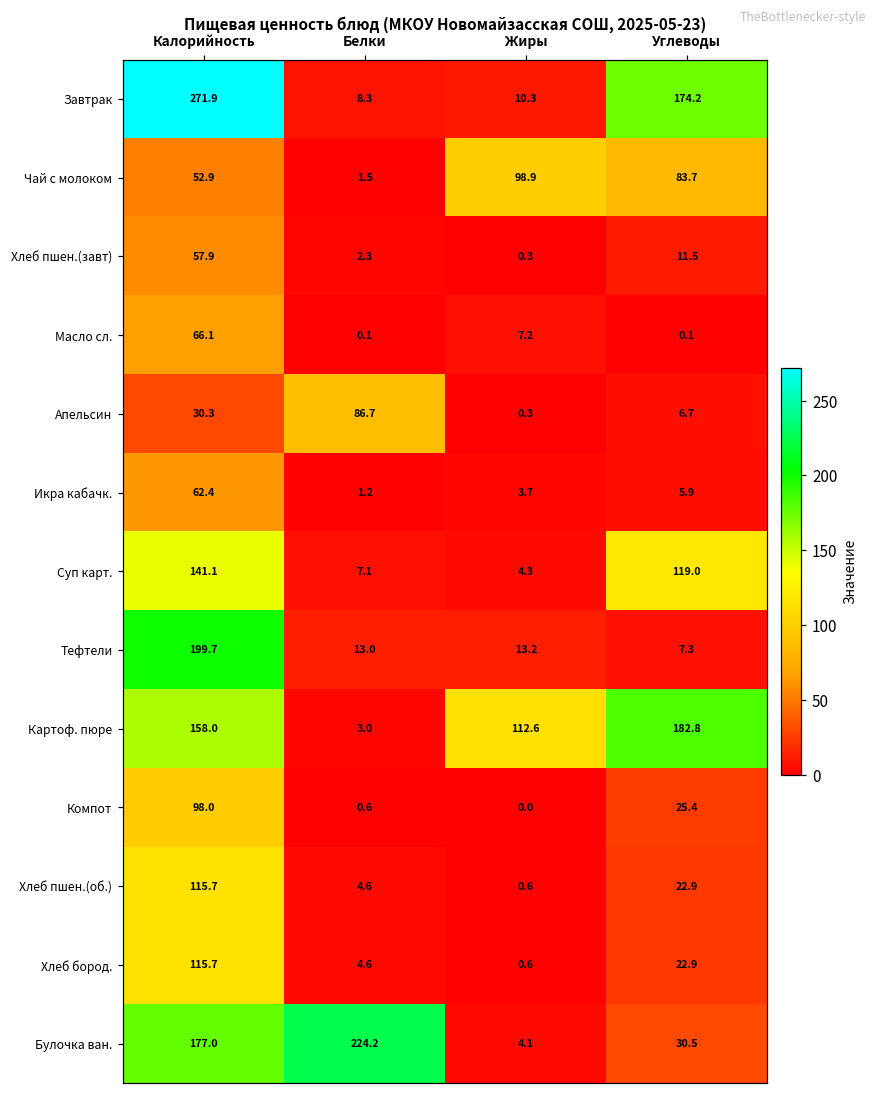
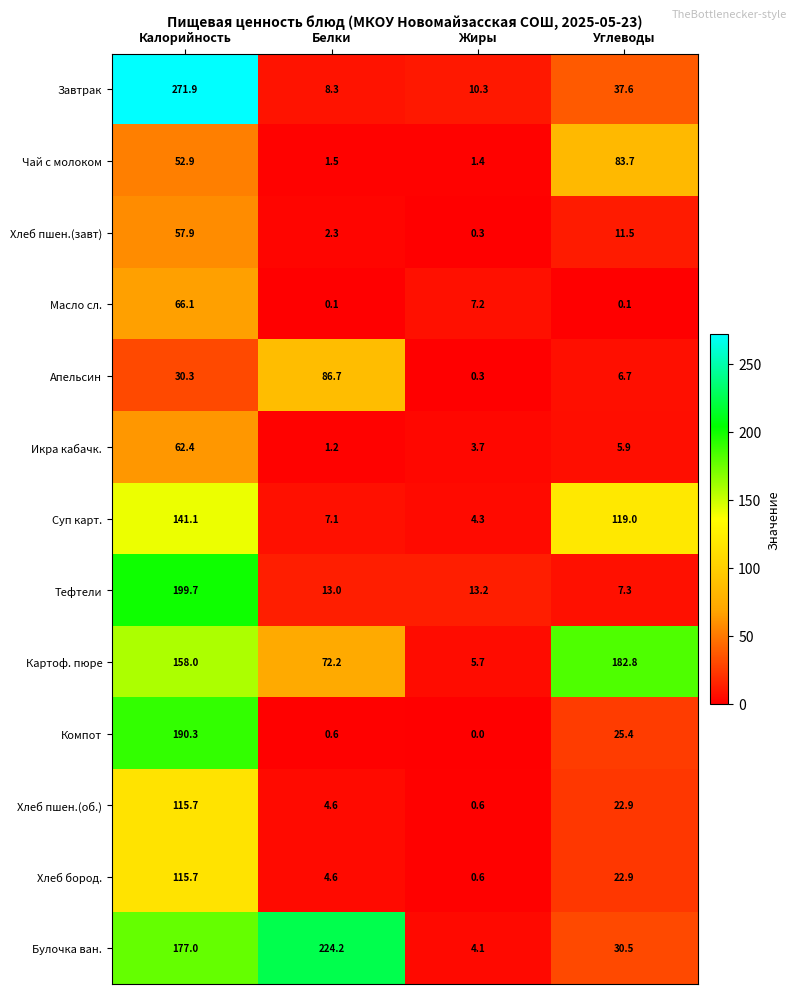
  {
    "Завтрак": {
      "Калорийность": 271.9,
      "Белки": 8.3,
      "Жиры": 10.3,
-     "Углеводы": 174.2
+     "Углеводы": 37.6
    },
    "Чай с молоком": {
      "Калорийность": 52.9,
      "Белки": 1.5,
-     "Жиры": 98.9,
+     "Жиры": 1.4,
      "Углеводы": 83.7
    },
    "Хлеб пшен.(завт)": {
      "Калорийность": 57.9,
      "Белки": 2.3,
      "Жиры": 0.3,
      "Углеводы": 11.5
    },
    "Масло сл.": {
      "Калорийность": 66.1,
      "Белки": 0.1,
      "Жиры": 7.2,
      "Углеводы": 0.1
    },
    "Апельсин": {
      "Калорийность": 30.3,
      "Белки": 86.7,
      "Жиры": 0.3,
      "Углеводы": 6.7
    },
    "Икра кабачк.": {
      "Калорийность": 62.4,
      "Белки": 1.2,
      "Жиры": 3.7,
      "Углеводы": 5.9
    },
    "Суп карт.": {
      "Калорийность": 141.1,
      "Белки": 7.1,
      "Жиры": 4.3,
      "Углеводы": 119.0
    },
    "Тефтели": {
      "Калорийность": 199.7,
      "Белки": 13.0,
      "Жиры": 13.2,
      "Углеводы": 7.3
    },
    "Картоф. пюре": {
      "Калорийность": 158.0,
-     "Белки": 3.0,
-     "Жиры": 112.6,
+     "Белки": 72.2,
+     "Жиры": 5.7,
      "Углеводы": 182.8
    },
    "Компот": {
-     "Калорийность": 98.0,
+     "Калорийность": 190.3,
      "Белки": 0.6,
      "Жиры": 0.0,
      "Углеводы": 25.4
    },
    "Хлеб пшен.(об.)": {
      "Калорийность": 115.7,
      "Белки": 4.6,
      "Жиры": 0.6,
      "Углеводы": 22.9
    },
    "Хлеб бород.": {
      "Калорийность": 115.7,
      "Белки": 4.6,
      "Жиры": 0.6,
      "Углеводы": 22.9
    },
    "Булочка ван.": {
      "Калорийность": 177.0,
      "Белки": 224.2,
      "Жиры": 4.1,
      "Углеводы": 30.5
    }
  }
